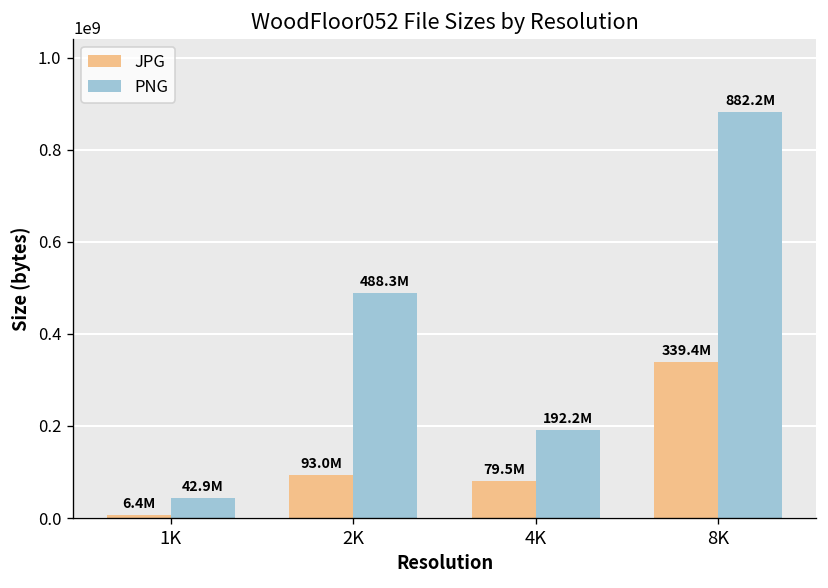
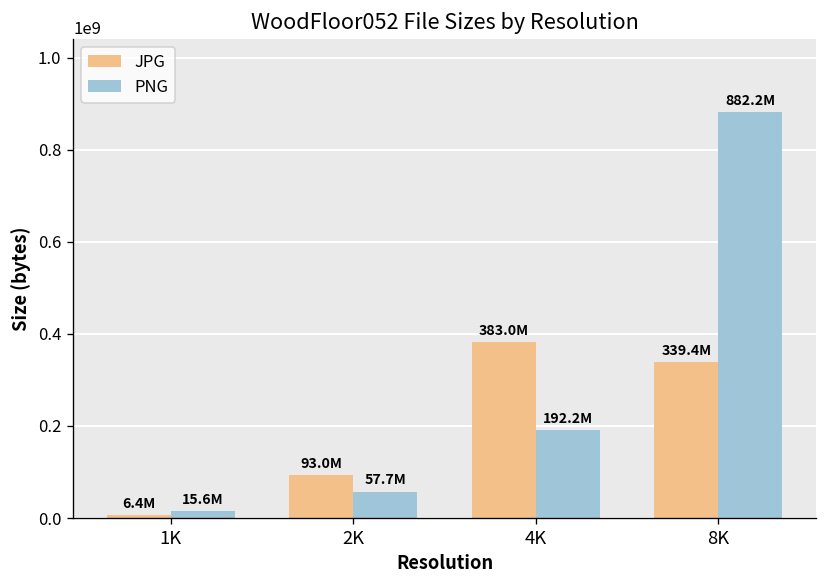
  {
    "JPG": {
      "1K": "6.4M",
      "2K": "93.0M",
-     "4K": "79.5M",
+     "4K": "383.0M",
      "8K": "339.4M"
    },
    "PNG": {
-     "1K": "42.9M",
-     "2K": "488.3M",
+     "1K": "15.6M",
+     "2K": "57.7M",
      "4K": "192.2M",
      "8K": "882.2M"
    }
  }
